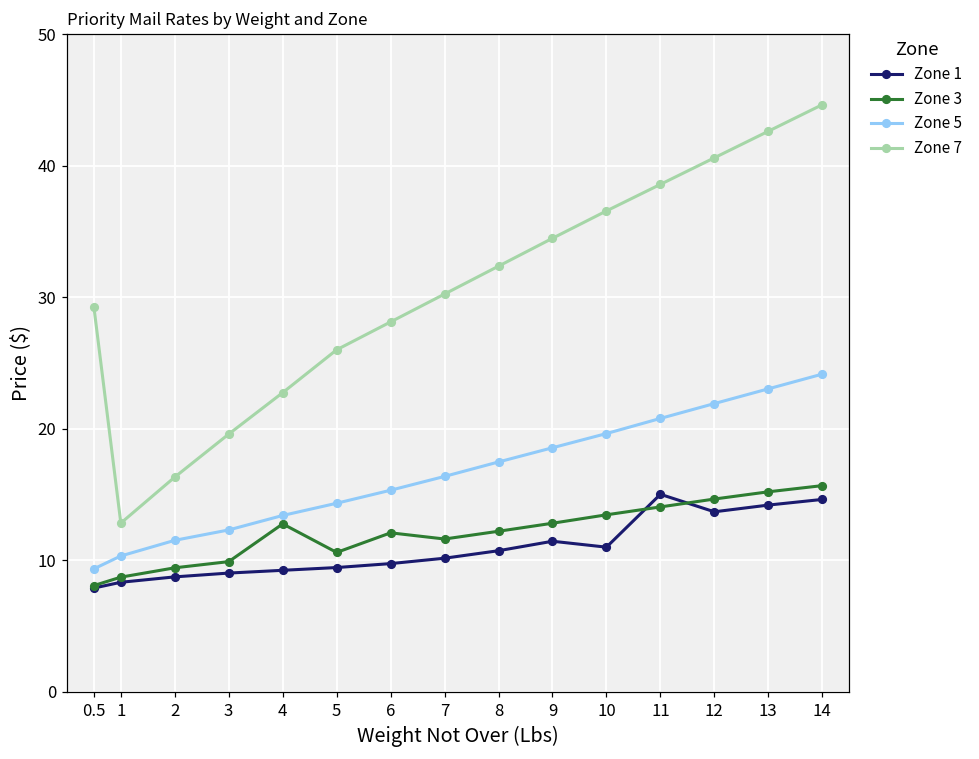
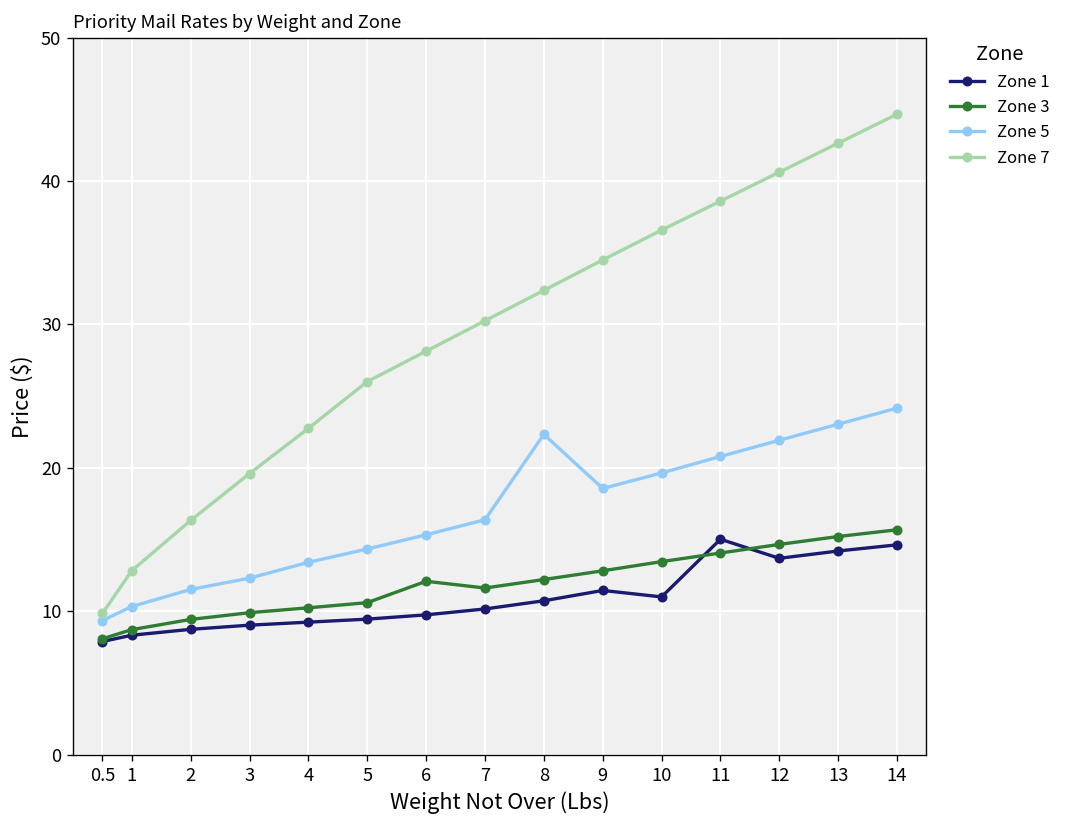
  {
    "Zone 1": {
      "1": 8.3,
      "2": 8.8,
      "3": 9.0,
      "4": 9.3,
      "5": 9.5,
      "6": 9.8,
      "7": 10.2,
      "8": 10.7,
      "9": 11.5,
      "10": 11.0,
      "11": 15.0,
      "12": 13.7,
      "13": 14.2,
      "14": 14.6
    },
    "Zone 3": {
      "1": 8.7,
      "2": 9.4,
      "3": 9.9,
-     "4": 12.8,
+     "4": 10.3,
      "5": 10.6,
      "6": 12.1,
      "7": 11.6,
      "8": 12.2,
      "9": 12.8,
      "10": 13.5,
      "11": 14.1,
      "12": 14.7,
      "13": 15.2,
      "14": 15.7
    },
    "Zone 5": {
      "0.5": 9.4,
      "1": 10.3,
      "2": 11.5,
      "3": 12.3,
      "4": 13.4,
      "5": 14.4,
      "6": 15.3,
      "7": 16.4,
-     "8": 17.5,
+     "8": 22.3,
      "9": 18.6,
      "10": 19.7,
      "11": 20.8,
      "12": 21.9,
      "13": 23.1,
      "14": 24.2
    },
    "Zone 7": {
-     "0.5": 29.3,
+     "0.5": 9.9,
      "1": 12.8,
      "2": 16.3,
      "3": 19.6,
      "4": 22.8,
      "5": 26.0,
      "6": 28.1,
      "7": 30.3,
      "8": 32.4,
      "9": 34.5,
      "10": 36.6,
      "11": 38.6,
      "12": 40.6,
      "13": 42.6,
      "14": 44.7
    }
  }
